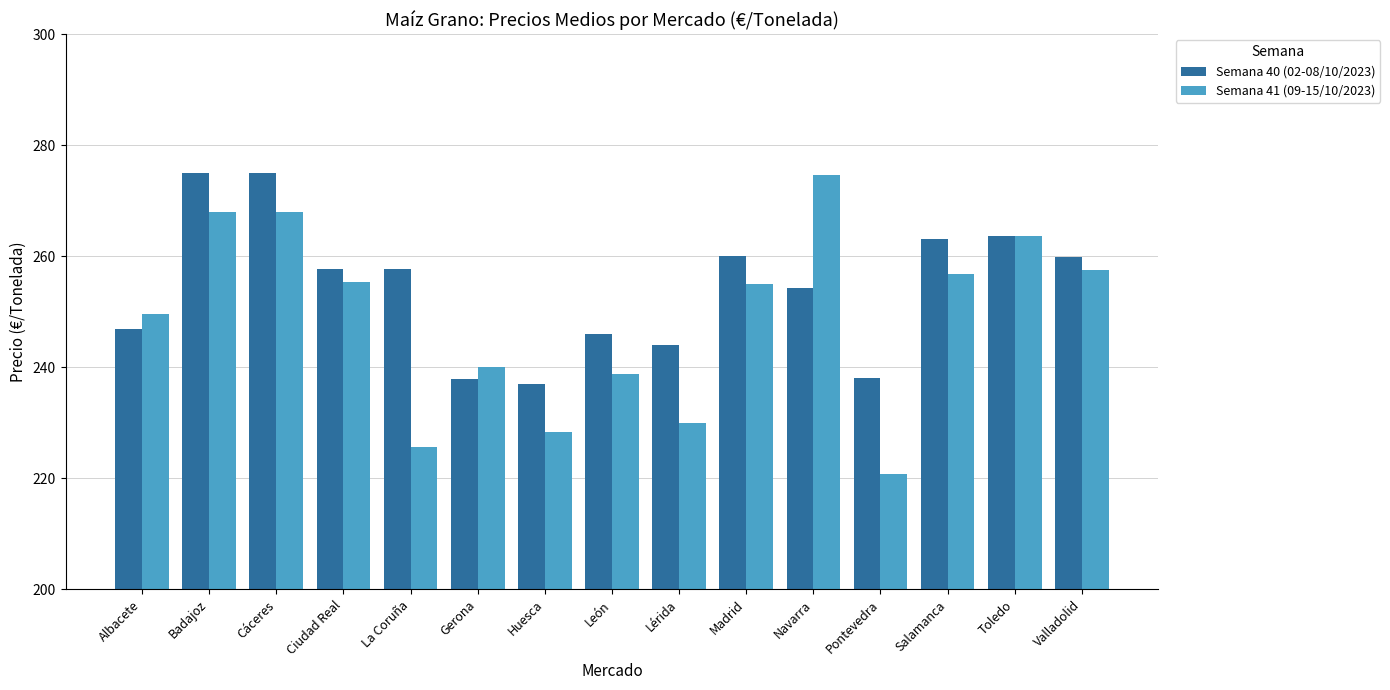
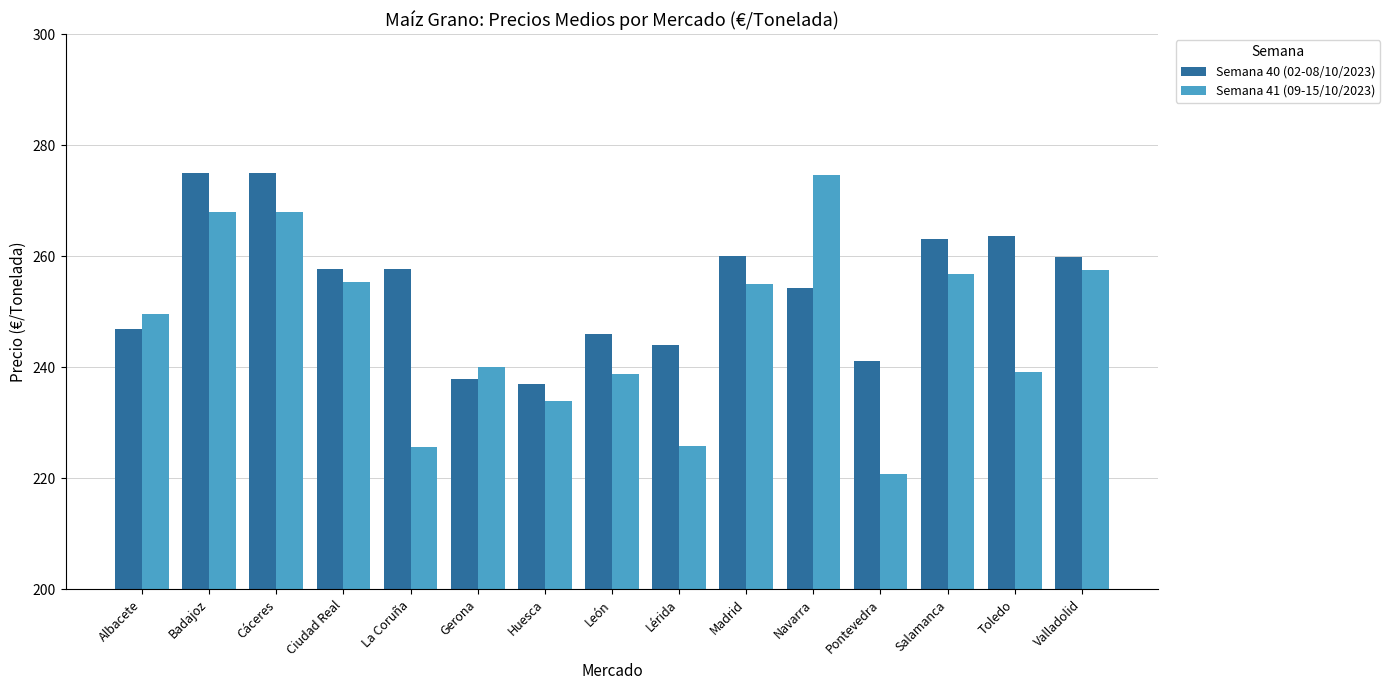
  {
    "Semana 40 (02-08/10/2023)": {
      "Albacete": 247,
      "Badajoz": 275,
      "Cáceres": 275,
      "Ciudad Real": 258,
      "La Coruña": 258,
      "Gerona": 238,
      "Huesca": 237,
      "León": 246,
      "Lérida": 244,
      "Madrid": 260,
      "Navarra": 254,
-     "Pontevedra": 238,
+     "Pontevedra": 241,
      "Salamanca": 263,
      "Toledo": 264,
      "Valladolid": 260
    },
    "Semana 41 (09-15/10/2023)": {
      "Albacete": 250,
      "Badajoz": 268,
      "Cáceres": 268,
      "Ciudad Real": 255,
      "La Coruña": 226,
      "Gerona": 240,
-     "Huesca": 228,
+     "Huesca": 234,
      "León": 239,
-     "Lérida": 230,
+     "Lérida": 226,
      "Madrid": 255,
      "Navarra": 275,
      "Pontevedra": 221,
      "Salamanca": 257,
-     "Toledo": 264,
+     "Toledo": 239,
      "Valladolid": 257
    }
  }
